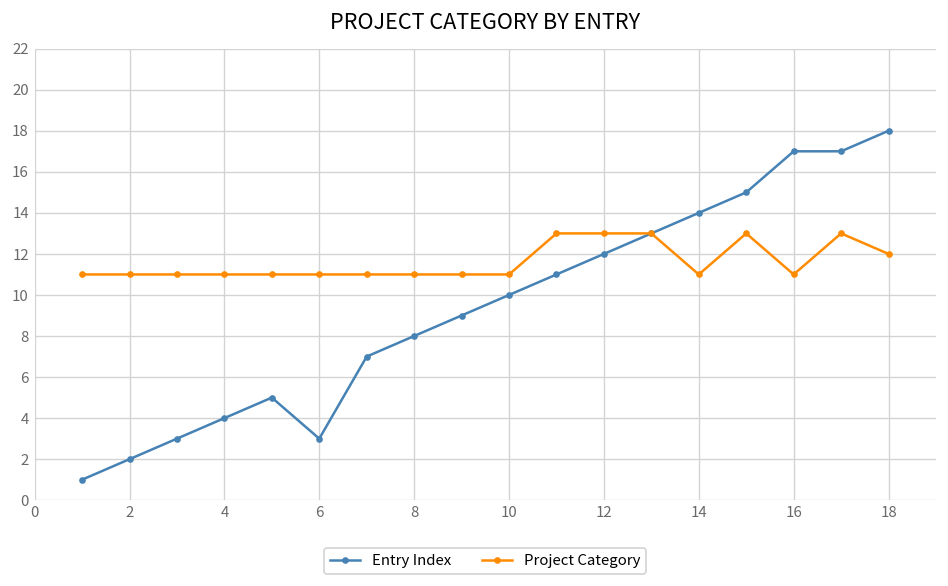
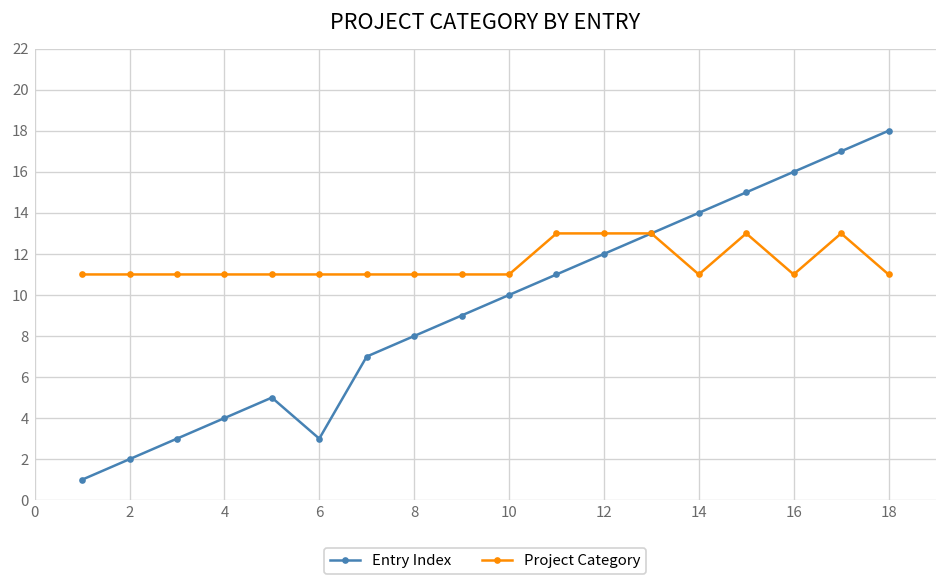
  {
    "Entry Index": {
      "2": 2,
      "4": 4,
      "6": 3,
      "8": 8,
      "10": 10,
      "12": 12,
      "14": 14,
-     "16": 17,
+     "16": 16,
      "18": 18
    },
    "Project Category": {
      "2": 11,
      "4": 11,
      "6": 11,
      "8": 11,
      "10": 11,
      "12": 13,
      "14": 11,
      "16": 11,
-     "18": 12
+     "18": 11
    }
  }
